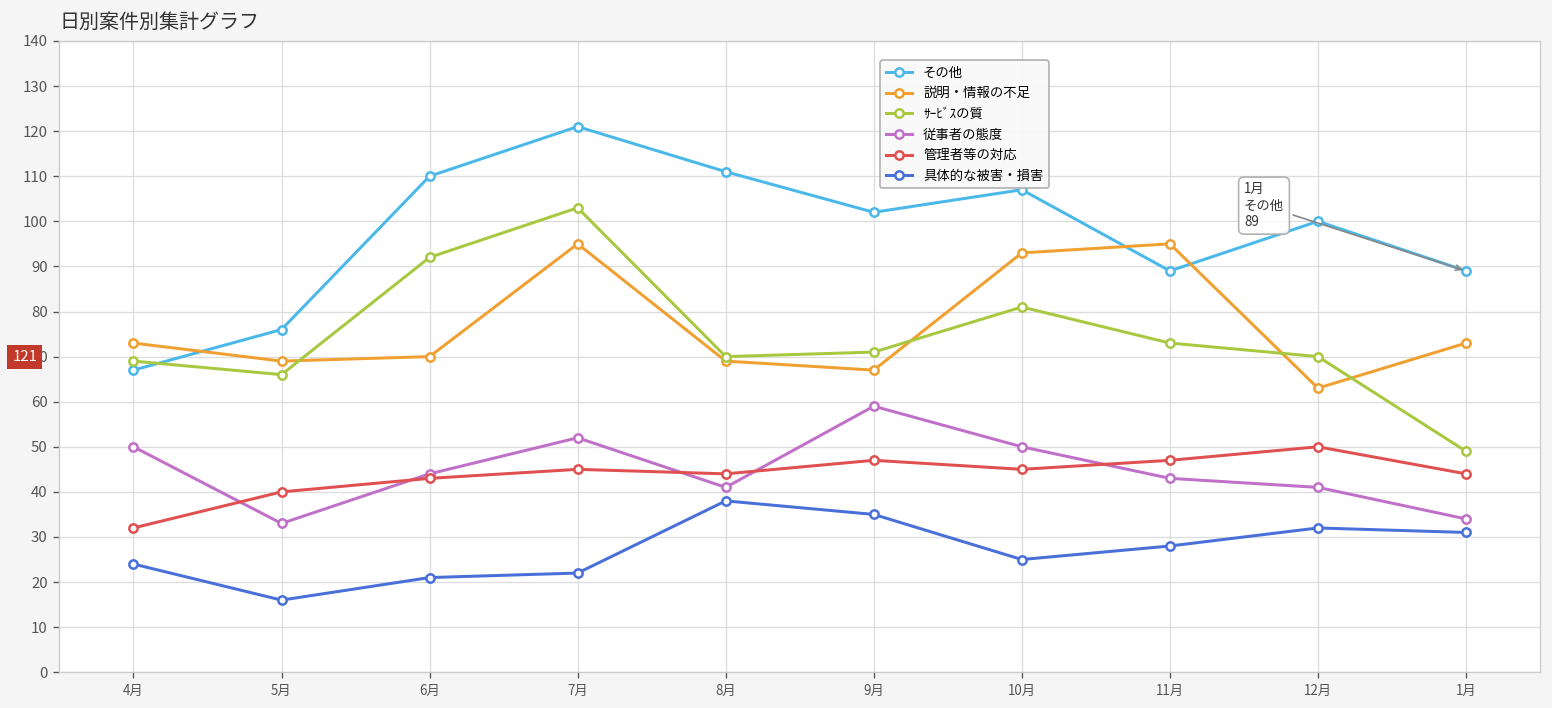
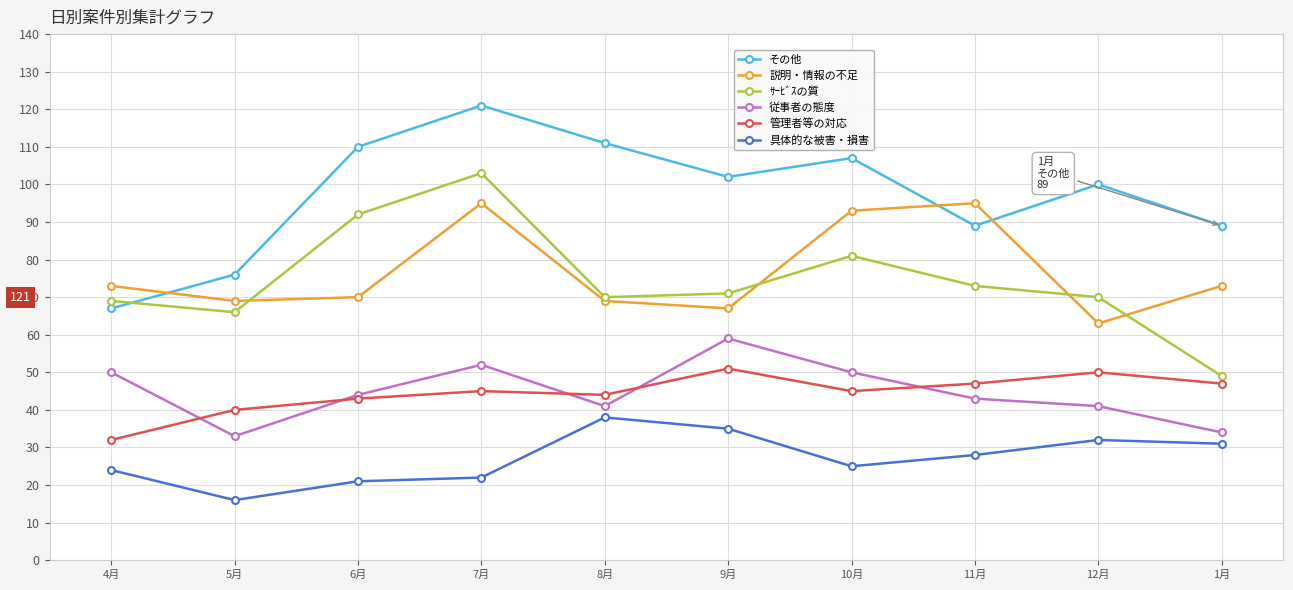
  {
    "その他": {
      "4月": 67,
      "5月": 76,
      "6月": 110,
      "7月": 121,
      "8月": 111,
      "9月": 102,
      "10月": 107,
      "11月": 89,
      "1月": 89
    },
    "説明・情報の不足": {
      "4月": 73,
      "5月": 69,
      "6月": 70,
      "7月": 95,
      "8月": 69,
      "9月": 67,
      "10月": 93,
      "11月": 95,
      "12月": 63,
      "1月": 73
    },
    "ｻｰﾋﾞｽの質": {
      "4月": 69,
      "5月": 66,
      "6月": 92,
      "7月": 103,
      "8月": 70,
      "9月": 71,
      "10月": 81,
      "11月": 73,
      "12月": 70,
      "1月": 49
    },
    "従事者の態度": {
      "4月": 50,
      "5月": 33,
      "6月": 44,
      "7月": 52,
      "8月": 41,
      "9月": 59,
      "10月": 50,
      "11月": 43,
      "12月": 41,
      "1月": 34
    },
    "管理者等の対応": {
      "4月": 32,
      "5月": 40,
      "6月": 43,
      "7月": 45,
      "8月": 44,
-     "9月": 47,
+     "9月": 51,
      "10月": 45,
      "11月": 47,
      "12月": 50,
-     "1月": 44
+     "1月": 47
    },
    "具体的な被害・損害": {
      "4月": 24,
      "5月": 16,
      "6月": 21,
      "7月": 22,
      "8月": 38,
      "9月": 35,
      "10月": 25,
      "11月": 28,
      "12月": 32,
      "1月": 31
    }
  }
